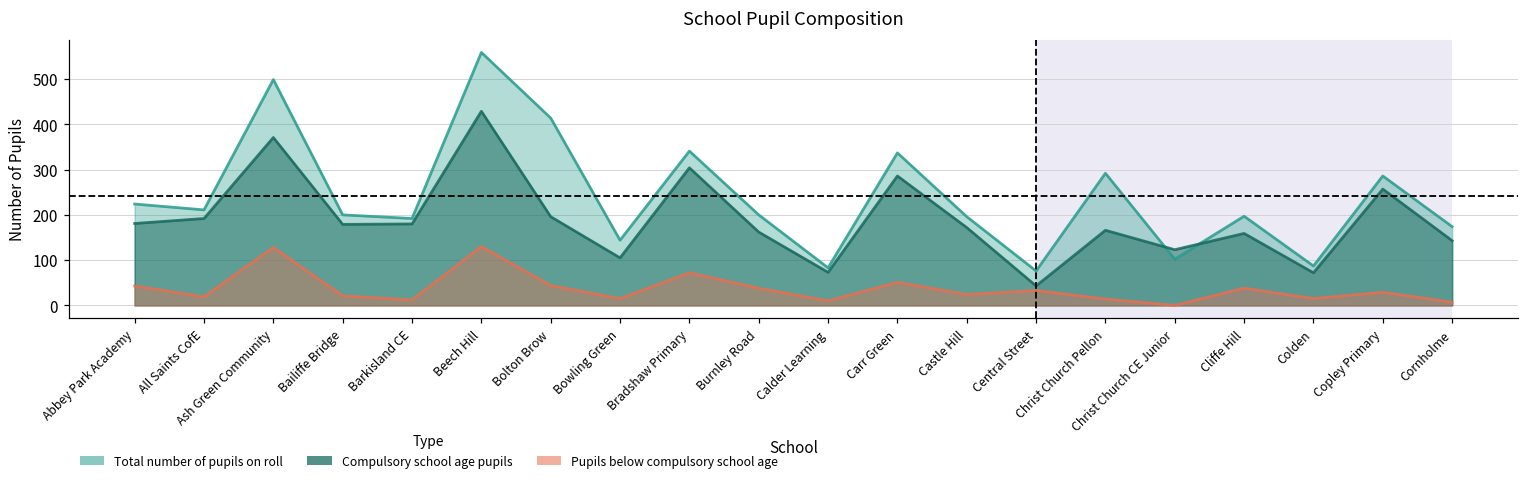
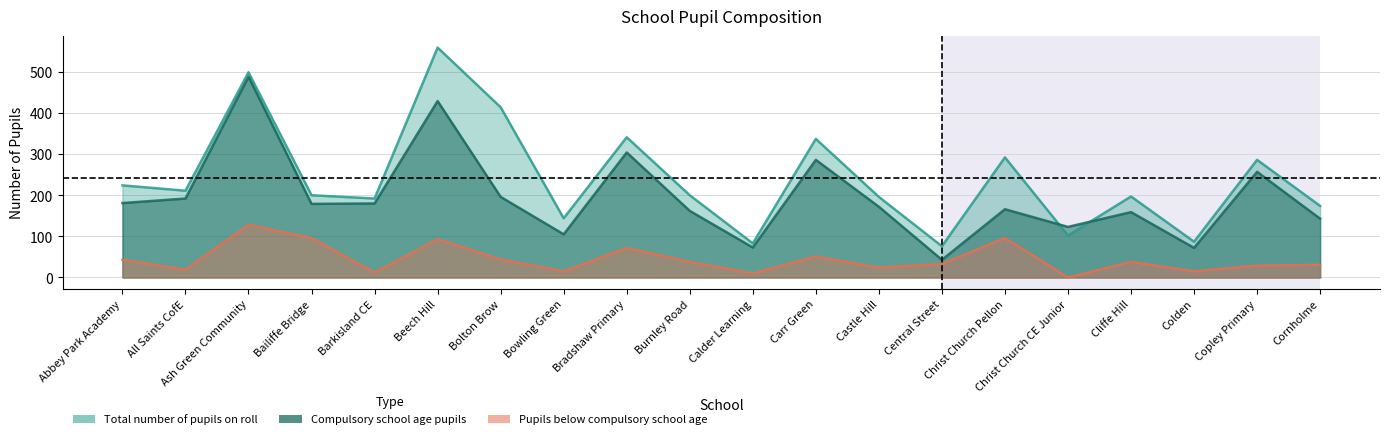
  {
    "Total number of pupils on roll": {
      "Abbey Park Academy": 220,
      "All Saints CofE": 210,
      "Ash Green Community": 500,
      "Bailiffe Bridge": 200,
      "Barkisland CE": 190,
      "Beech Hill": 560,
      "Bolton Brow": 410,
      "Bowling Green": 140,
      "Bradshaw Primary": 340,
      "Burnley Road": 200,
      "Calder Learning": 80,
      "Carr Green": 340,
      "Castle Hill": 200,
      "Central Street": 80,
      "Christ Church Pellon": 290,
      "Christ Church CE Junior": 100,
      "Cliffe Hill": 200,
      "Colden": 90,
      "Copley Primary": 290,
      "Cornholme": 170
    },
    "Compulsory school age pupils": {
      "Abbey Park Academy": 180,
      "All Saints CofE": 190,
-     "Ash Green Community": 370,
+     "Ash Green Community": 490,
      "Bailiffe Bridge": 180,
      "Barkisland CE": 180,
      "Beech Hill": 430,
      "Bolton Brow": 200,
      "Bowling Green": 110,
      "Bradshaw Primary": 300,
      "Burnley Road": 160,
      "Calder Learning": 70,
      "Carr Green": 290,
      "Castle Hill": 170,
      "Central Street": 40,
      "Christ Church Pellon": 170,
      "Christ Church CE Junior": 120,
      "Cliffe Hill": 160,
      "Colden": 70,
      "Copley Primary": 260,
      "Cornholme": 140
    },
    "Pupils below compulsory school age": {
      "Abbey Park Academy": 40,
      "All Saints CofE": 20,
      "Ash Green Community": 130,
-     "Bailiffe Bridge": 20,
+     "Bailiffe Bridge": 100,
      "Barkisland CE": 10,
-     "Beech Hill": 130,
+     "Beech Hill": 90,
      "Bolton Brow": 40,
      "Bowling Green": 20,
      "Bradshaw Primary": 70,
      "Burnley Road": 40,
      "Calder Learning": 10,
      "Carr Green": 50,
      "Castle Hill": 20,
      "Central Street": 30,
-     "Christ Church Pellon": 10,
+     "Christ Church Pellon": 100,
      "Christ Church CE Junior": 0,
      "Cliffe Hill": 40,
      "Colden": 20,
      "Copley Primary": 30,
-     "Cornholme": 10
+     "Cornholme": 30
    }
  }
